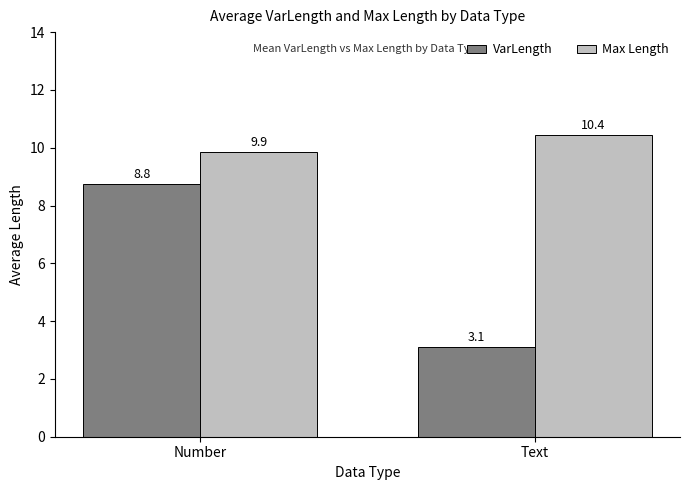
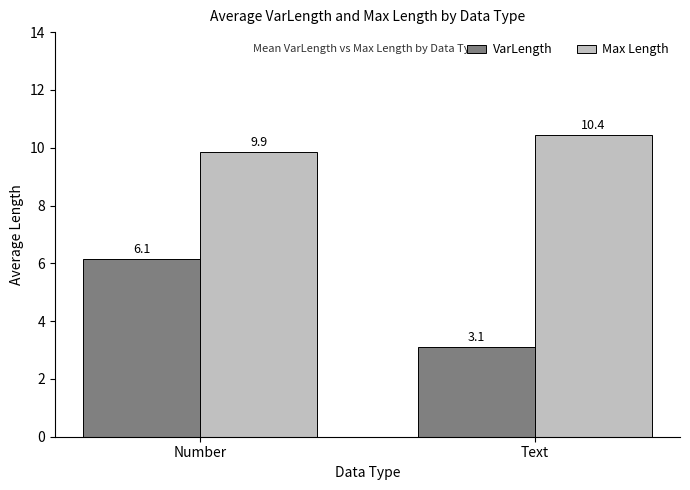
  {
    "VarLength": {
-     "Number": 8.8,
+     "Number": 6.1,
      "Text": 3.1
    },
    "Max Length": {
      "Number": 9.9,
      "Text": 10.4
    }
  }
